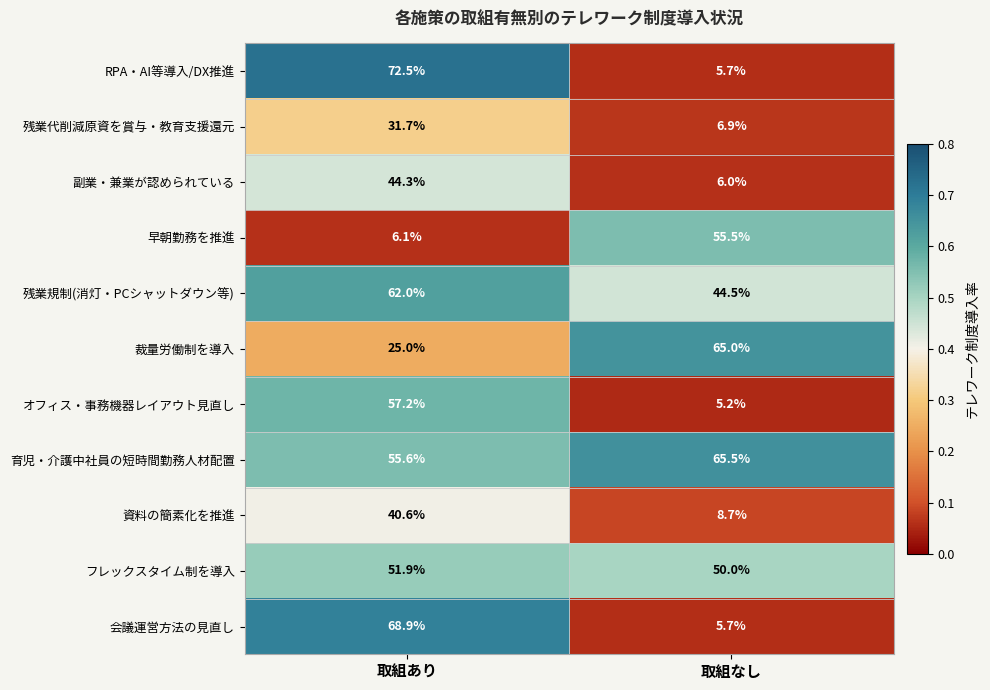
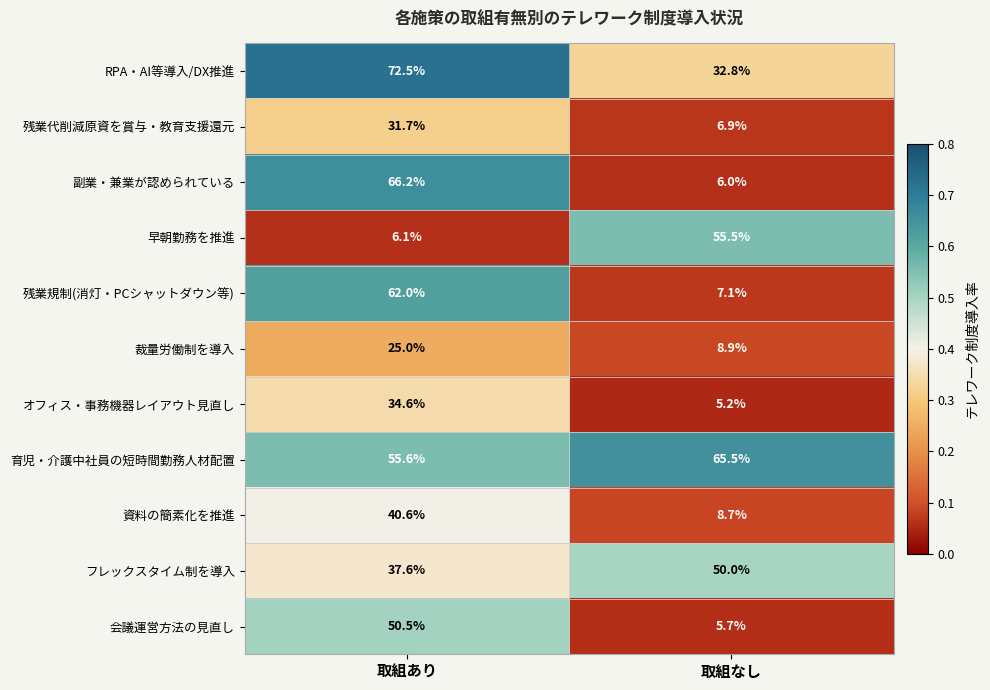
  {
    "RPA・AI等導入/DX推進": {
      "取組あり": "72.5%",
-     "取組なし": "5.7%"
+     "取組なし": "32.8%"
    },
    "残業代削減原資を賞与・教育支援還元": {
      "取組あり": "31.7%",
      "取組なし": "6.9%"
    },
    "副業・兼業が認められている": {
-     "取組あり": "44.3%",
+     "取組あり": "66.2%",
      "取組なし": "6.0%"
    },
    "早朝勤務を推進": {
      "取組あり": "6.1%",
      "取組なし": "55.5%"
    },
    "残業規制(消灯・PCシャットダウン等)": {
      "取組あり": "62.0%",
-     "取組なし": "44.5%"
+     "取組なし": "7.1%"
    },
    "裁量労働制を導入": {
      "取組あり": "25.0%",
-     "取組なし": "65.0%"
+     "取組なし": "8.9%"
    },
    "オフィス・事務機器レイアウト見直し": {
-     "取組あり": "57.2%",
+     "取組あり": "34.6%",
      "取組なし": "5.2%"
    },
    "育児・介護中社員の短時間勤務人材配置": {
      "取組あり": "55.6%",
      "取組なし": "65.5%"
    },
    "資料の簡素化を推進": {
      "取組あり": "40.6%",
      "取組なし": "8.7%"
    },
    "フレックスタイム制を導入": {
-     "取組あり": "51.9%",
+     "取組あり": "37.6%",
      "取組なし": "50.0%"
    },
    "会議運営方法の見直し": {
-     "取組あり": "68.9%",
+     "取組あり": "50.5%",
      "取組なし": "5.7%"
    }
  }
